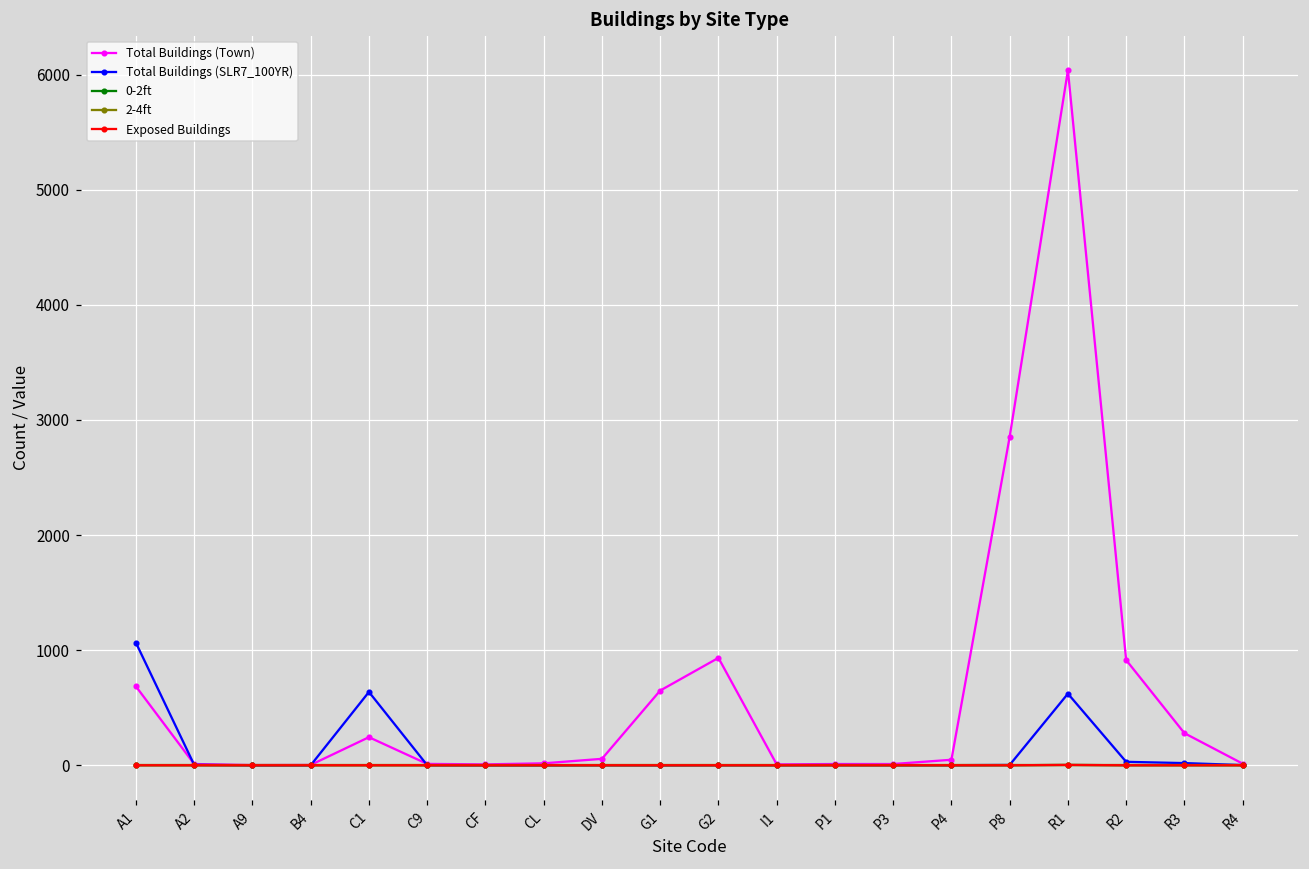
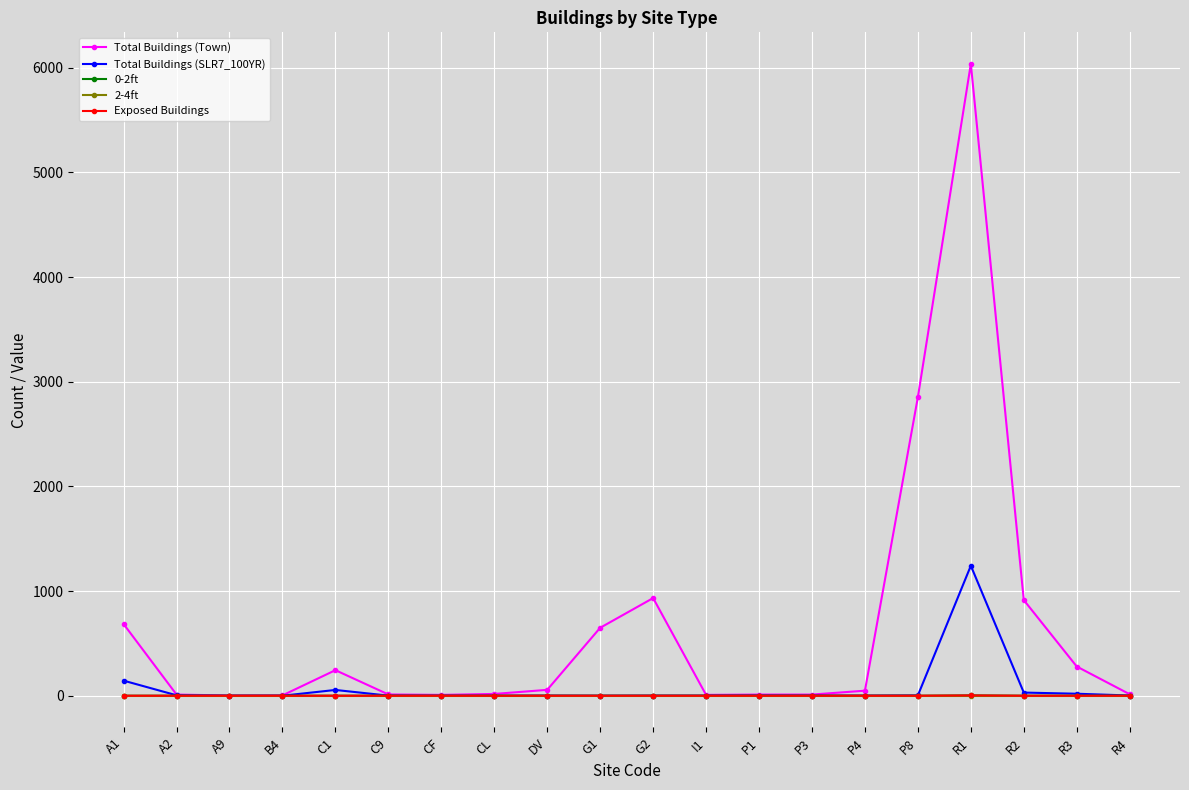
  {
    "Total Buildings (Town)": {
      "A1": 690,
      "C1": 240,
      "DV": 60,
      "G1": 650,
      "G2": 930,
      "P4": 50,
      "P8": 2850,
      "R1": 6040,
      "R2": 910,
      "R3": 280
    },
    "Total Buildings (SLR7_100YR)": {
-     "A1": 1060,
-     "C1": 640,
-     "R1": 620,
+     "A1": 140,
+     "C1": 60,
+     "R1": 1240,
      "R2": 30
    }
  }
